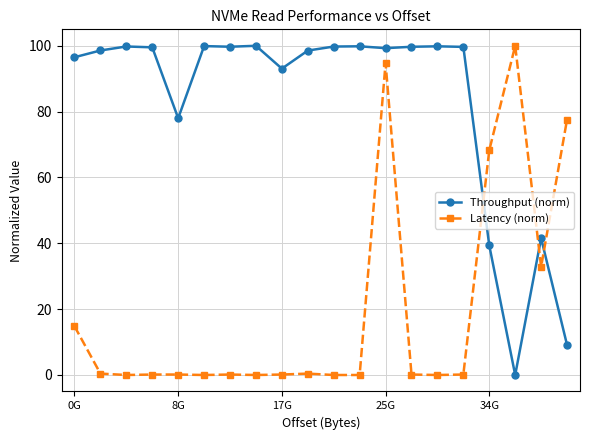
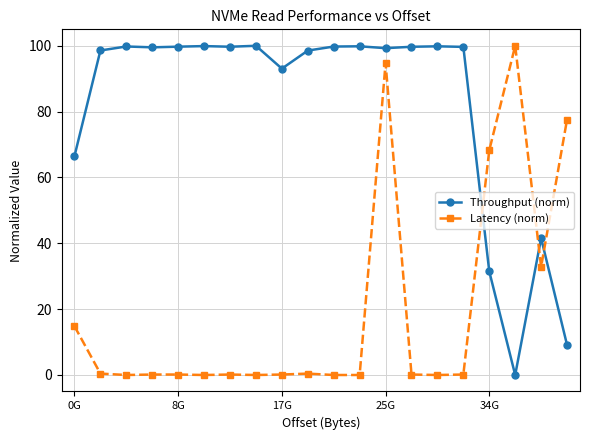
  {
    "Throughput (norm)": {
-     "0G": 97,
-     "8G": 78,
+     "0G": 67,
+     "8G": 100,
      "17G": 93,
      "25G": 99,
-     "34G": 39
+     "34G": 31
    },
    "Latency (norm)": {
      "0G": 15,
      "8G": 0,
      "17G": 0,
      "25G": 95,
      "34G": 68
    }
  }
